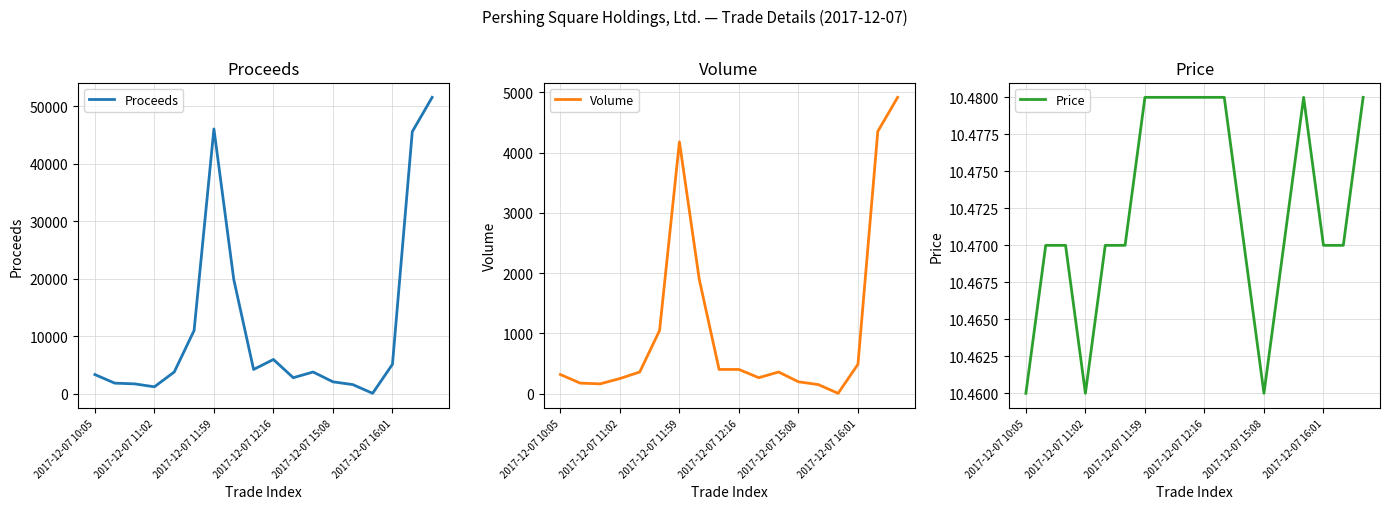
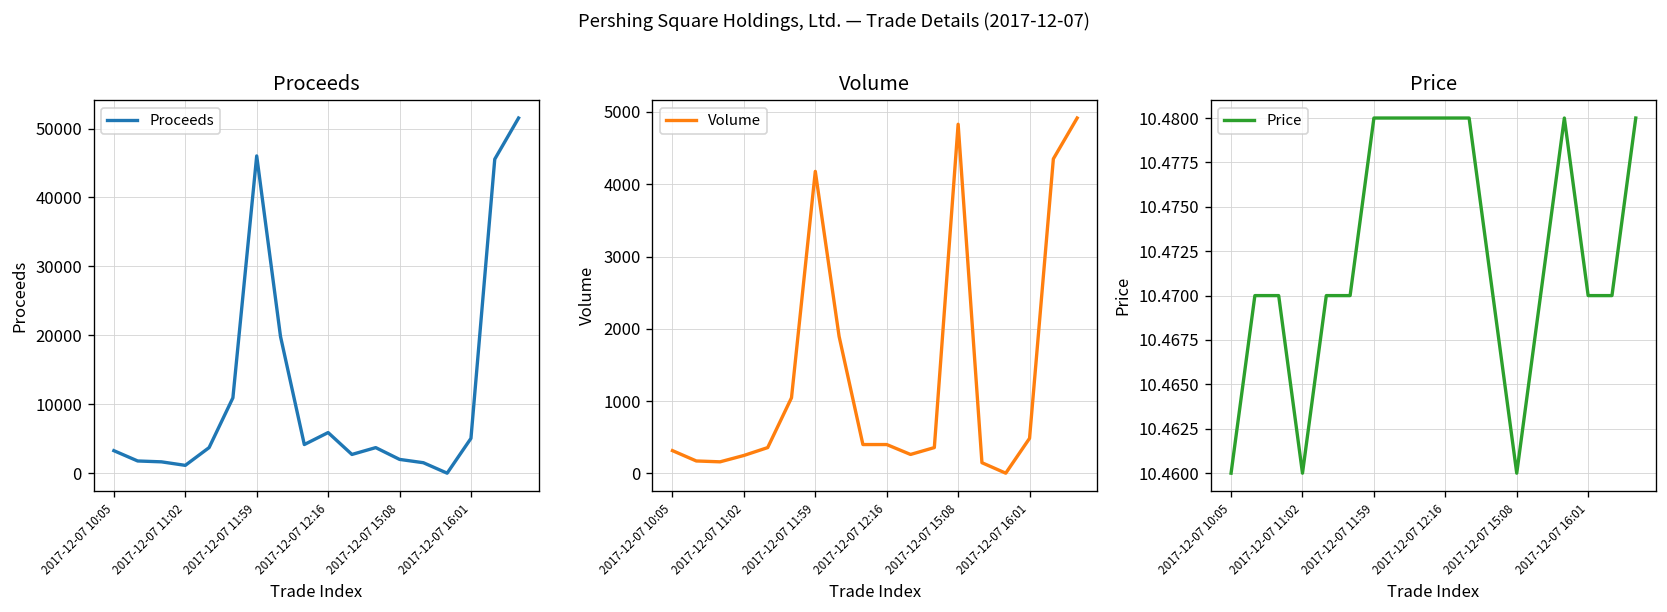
  {
    "Proceeds": {
      "2017-12-07 10:05": 3000,
      "2017-12-07 11:02": 1000,
      "2017-12-07 11:59": 46000,
      "2017-12-07 12:16": 6000,
      "2017-12-07 15:08": 2000,
      "2017-12-07 16:01": 5000
    },
    "Volume": {
      "2017-12-07 10:05": 300,
      "2017-12-07 11:02": 200,
      "2017-12-07 11:59": 4200,
      "2017-12-07 12:16": 400,
-     "2017-12-07 15:08": 200,
+     "2017-12-07 15:08": 4800,
      "2017-12-07 16:01": 500
    },
    "Price": {
      "2017-12-07 10:05": 10.4600,
      "2017-12-07 11:02": 10.4600,
      "2017-12-07 11:59": 10.4800,
      "2017-12-07 12:16": 10.4800,
      "2017-12-07 15:08": 10.4600,
      "2017-12-07 16:01": 10.4700
    }
  }
